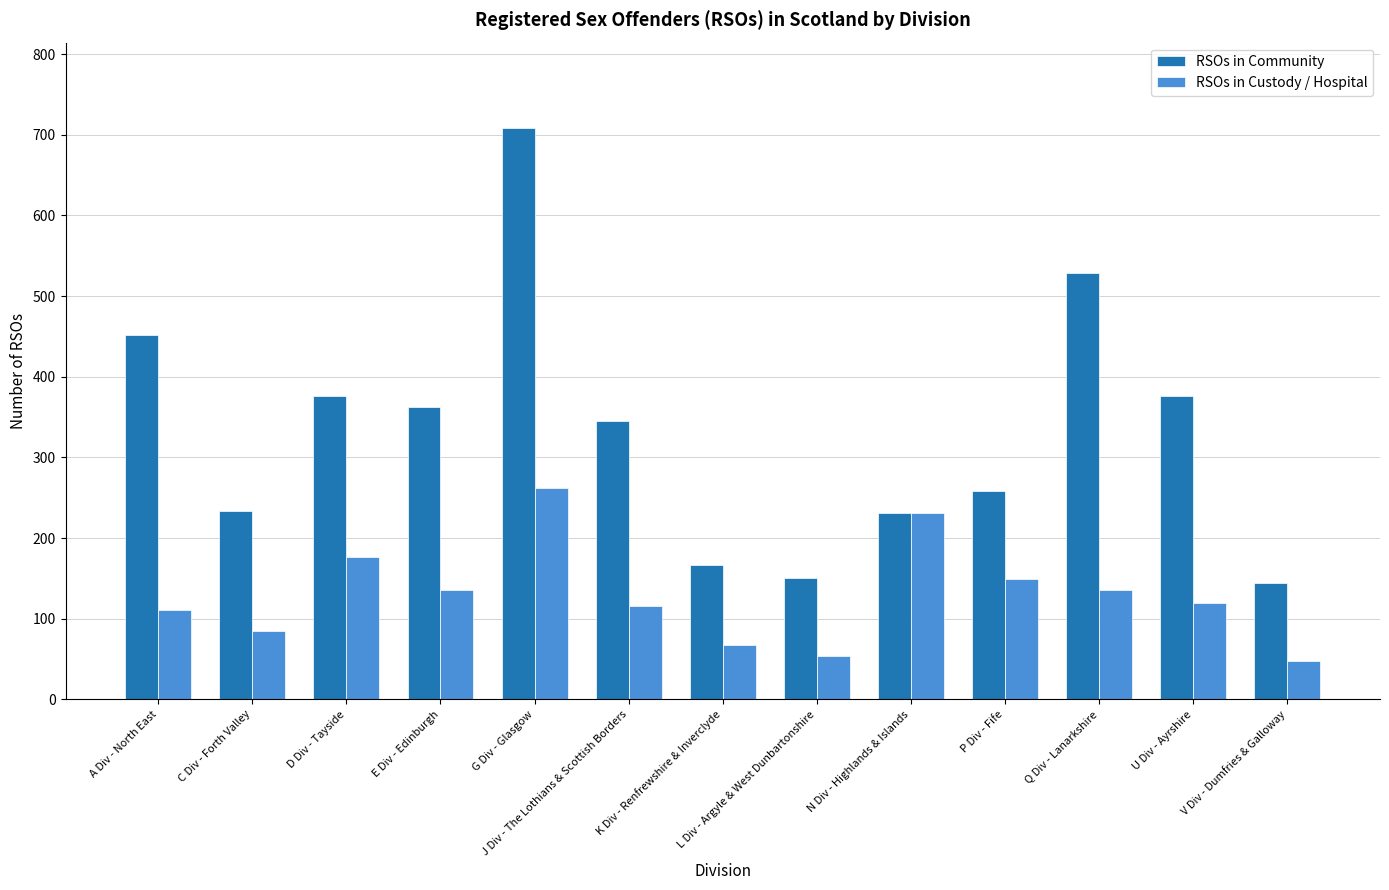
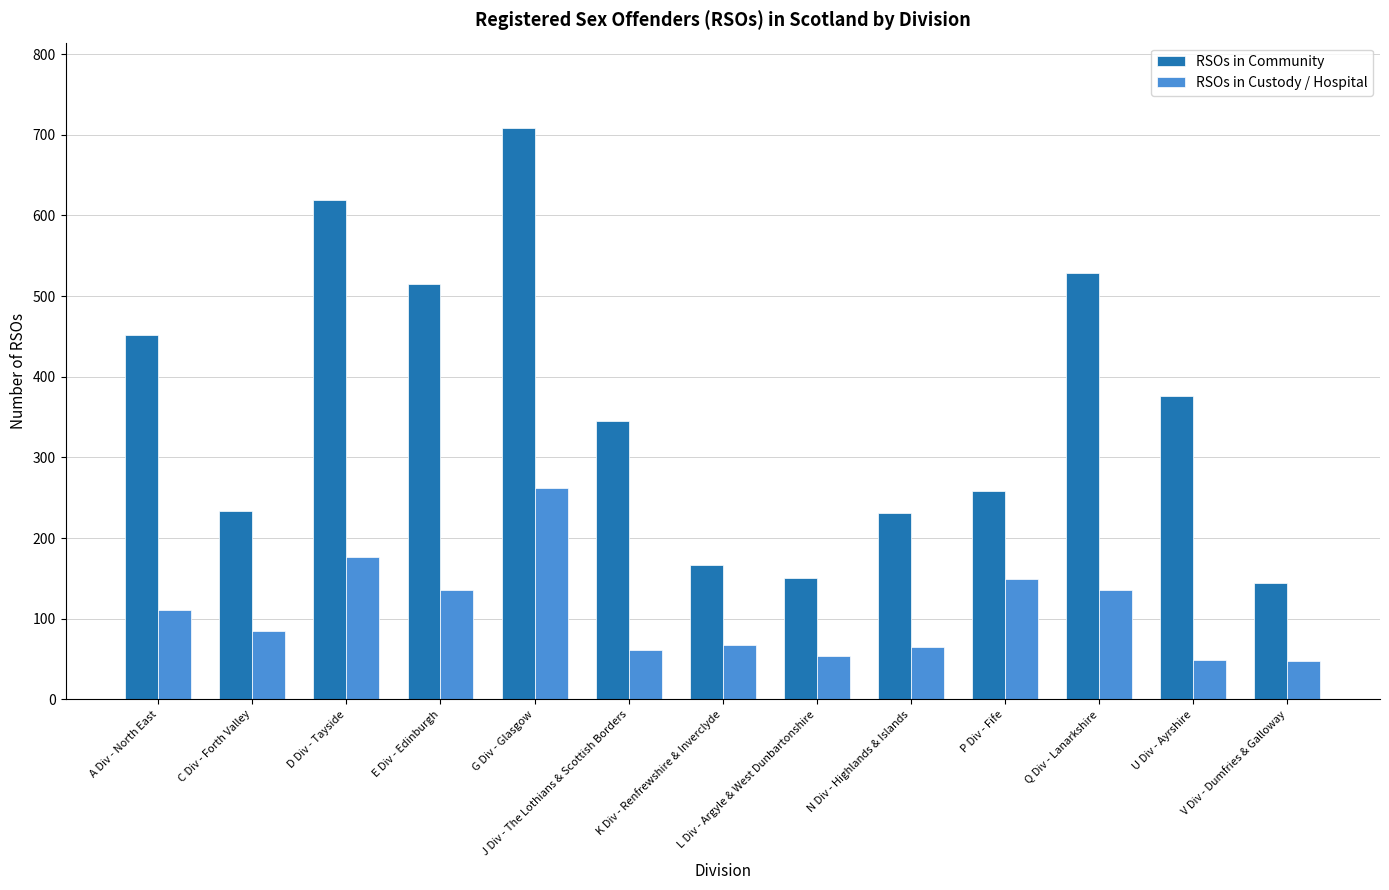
  {
    "RSOs in Community": {
      "A Div - North East": 450,
      "C Div - Forth Valley": 230,
-     "D Div - Tayside": 380,
-     "E Div - Edinburgh": 360,
+     "D Div - Tayside": 620,
+     "E Div - Edinburgh": 520,
      "G Div - Glasgow": 710,
      "J Div - The Lothians & Scottish Borders": 350,
      "K Div - Renfrewshire & Inverclyde": 170,
      "L Div - Argyle & West Dunbartonshire": 150,
      "N Div - Highlands & Islands": 230,
      "P Div - Fife": 260,
      "Q Div - Lanarkshire": 530,
      "U Div - Ayrshire": 380,
      "V Div - Dumfries & Galloway": 140
    },
    "RSOs in Custody / Hospital": {
      "A Div - North East": 110,
      "C Div - Forth Valley": 90,
      "D Div - Tayside": 180,
      "E Div - Edinburgh": 140,
      "G Div - Glasgow": 260,
-     "J Div - The Lothians & Scottish Borders": 120,
+     "J Div - The Lothians & Scottish Borders": 60,
      "K Div - Renfrewshire & Inverclyde": 70,
      "L Div - Argyle & West Dunbartonshire": 50,
-     "N Div - Highlands & Islands": 230,
+     "N Div - Highlands & Islands": 70,
      "P Div - Fife": 150,
      "Q Div - Lanarkshire": 140,
-     "U Div - Ayrshire": 120,
+     "U Div - Ayrshire": 50,
      "V Div - Dumfries & Galloway": 50
    }
  }
